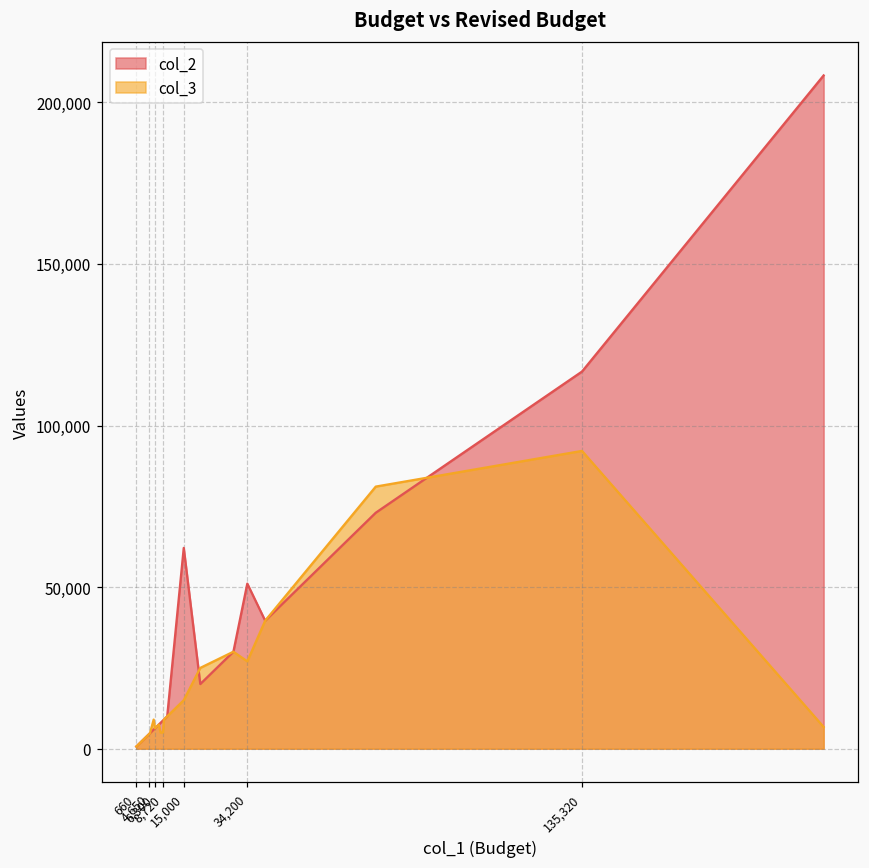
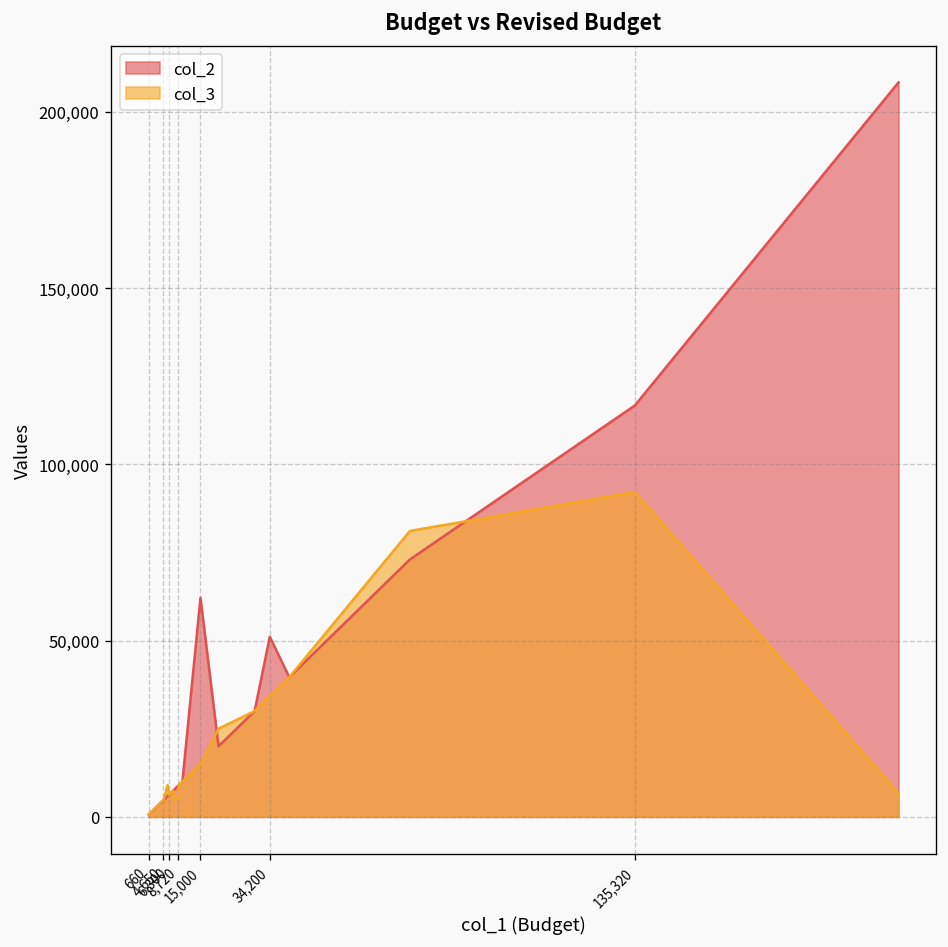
  {
    "col_2": {
      "15,000": "62,000",
      "34,200": "51,000",
      "135,320": "117,000"
    },
    "col_3": {
      "8,720": "5,000",
      "15,000": "15,000",
-     "34,200": "27,000",
+     "34,200": "34,000",
      "135,320": "92,000"
    }
  }
